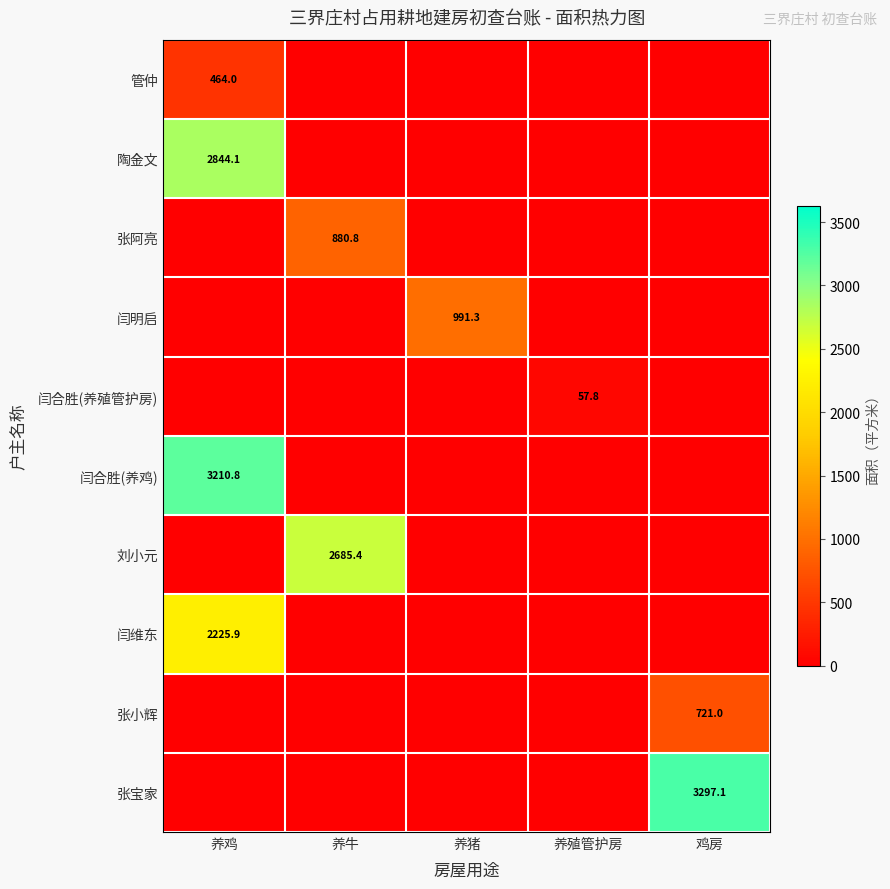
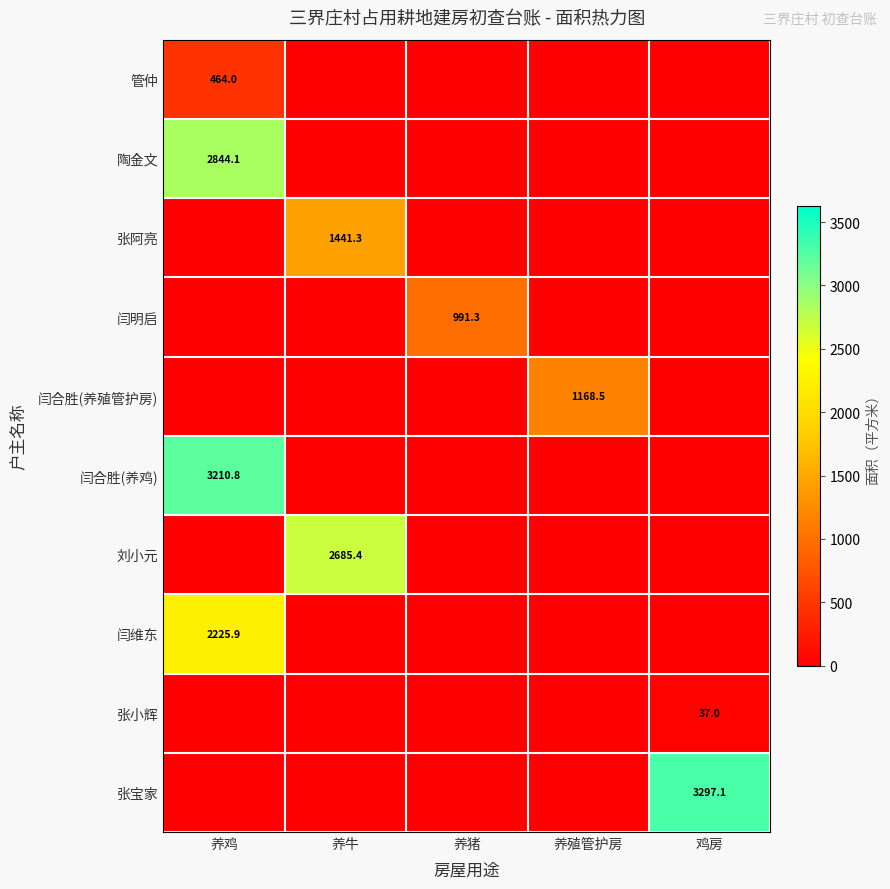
  {
    "管仲": {
      "养鸡": 464.0
    },
    "陶金文": {
      "养鸡": 2844.1
    },
    "张阿亮": {
-     "养牛": 880.8
+     "养牛": 1441.3
    },
    "闫明启": {
      "养猪": 991.3
    },
    "闫合胜(养殖管护房)": {
-     "养殖管护房": 57.8
+     "养殖管护房": 1168.5
    },
    "闫合胜(养鸡)": {
      "养鸡": 3210.8
    },
    "刘小元": {
      "养牛": 2685.4
    },
    "闫维东": {
      "养鸡": 2225.9
    },
    "张小辉": {
-     "鸡房": 721.0
+     "鸡房": 37.0
    },
    "张宝家": {
      "鸡房": 3297.1
    }
  }
